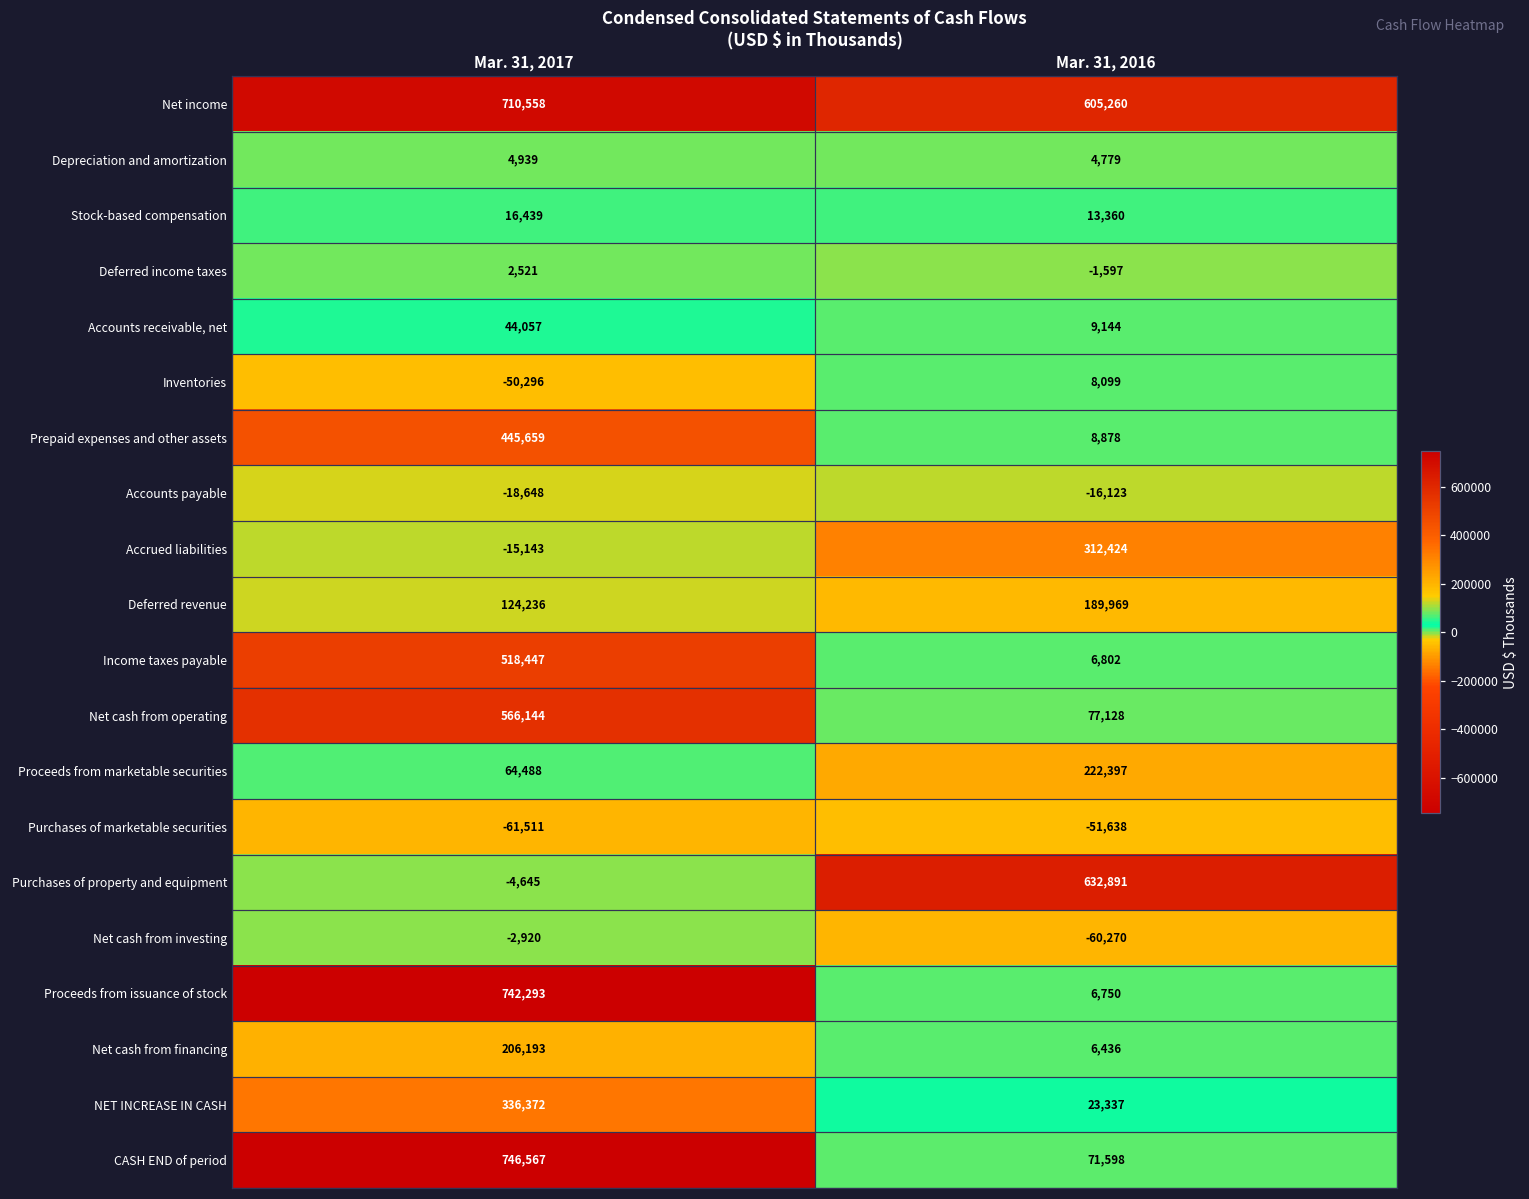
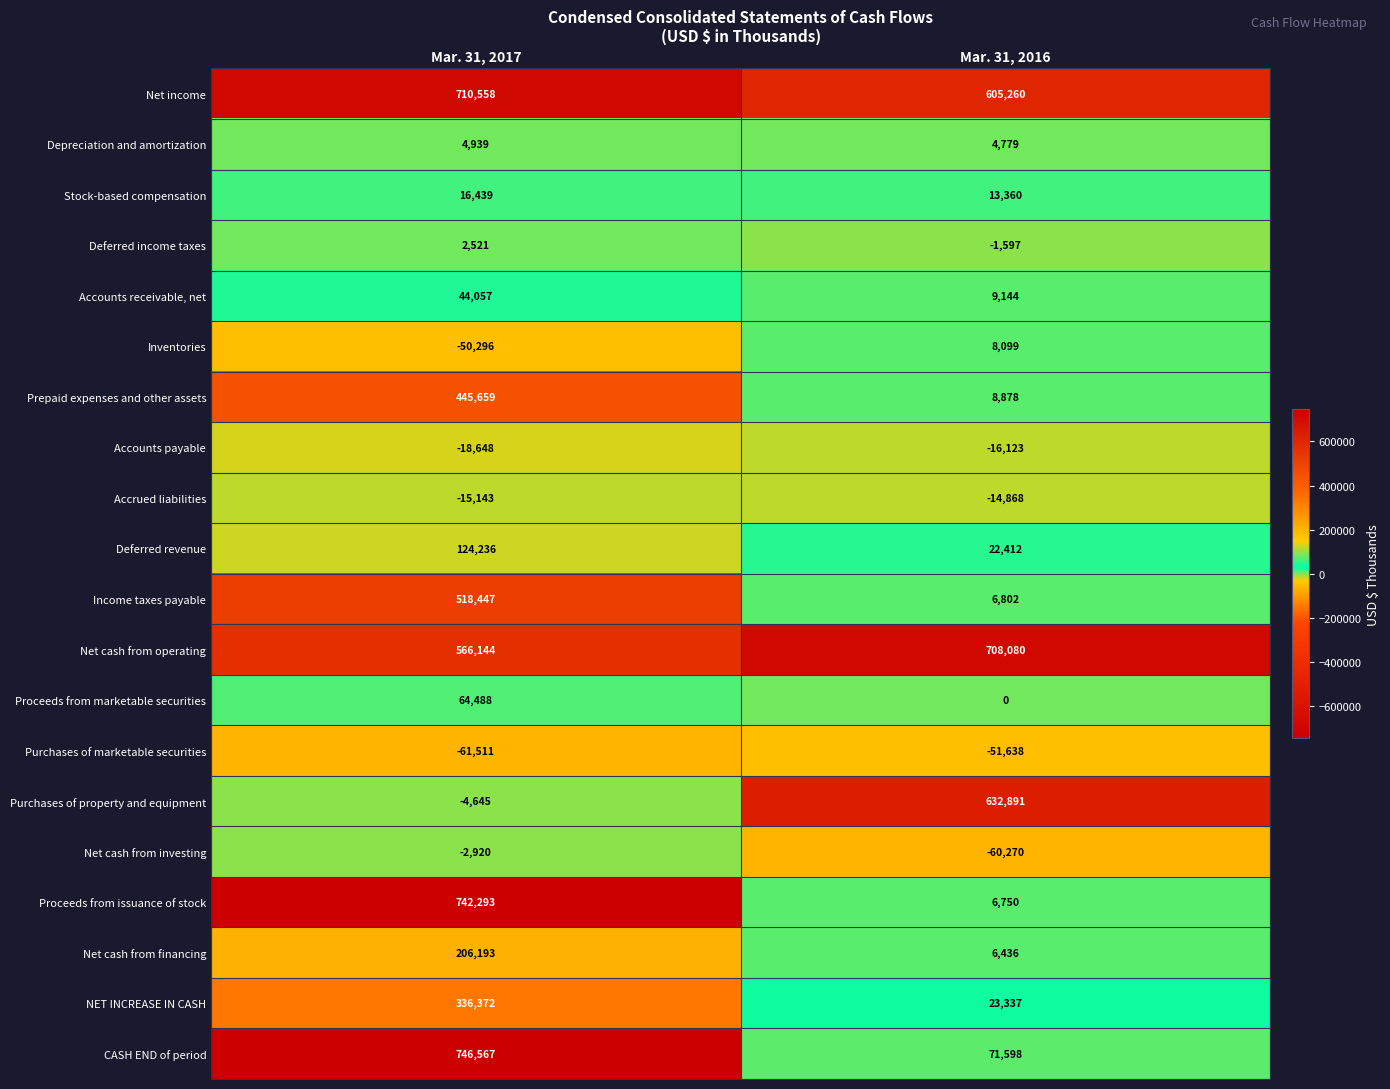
  {
    "Net income": {
      "Mar. 31, 2017": "710,558",
      "Mar. 31, 2016": "605,260"
    },
    "Depreciation and amortization": {
      "Mar. 31, 2017": "4,939",
      "Mar. 31, 2016": "4,779"
    },
    "Stock-based compensation": {
      "Mar. 31, 2017": "16,439",
      "Mar. 31, 2016": "13,360"
    },
    "Deferred income taxes": {
      "Mar. 31, 2017": "2,521",
      "Mar. 31, 2016": "-1,597"
    },
    "Accounts receivable, net": {
      "Mar. 31, 2017": "44,057",
      "Mar. 31, 2016": "9,144"
    },
    "Inventories": {
      "Mar. 31, 2017": "-50,296",
      "Mar. 31, 2016": "8,099"
    },
    "Prepaid expenses and other assets": {
      "Mar. 31, 2017": "445,659",
      "Mar. 31, 2016": "8,878"
    },
    "Accounts payable": {
      "Mar. 31, 2017": "-18,648",
      "Mar. 31, 2016": "-16,123"
    },
    "Accrued liabilities": {
      "Mar. 31, 2017": "-15,143",
-     "Mar. 31, 2016": "312,424"
+     "Mar. 31, 2016": "-14,868"
    },
    "Deferred revenue": {
      "Mar. 31, 2017": "124,236",
-     "Mar. 31, 2016": "189,969"
+     "Mar. 31, 2016": "22,412"
    },
    "Income taxes payable": {
      "Mar. 31, 2017": "518,447",
      "Mar. 31, 2016": "6,802"
    },
    "Net cash from operating": {
      "Mar. 31, 2017": "566,144",
-     "Mar. 31, 2016": "77,128"
+     "Mar. 31, 2016": "708,080"
    },
    "Proceeds from marketable securities": {
      "Mar. 31, 2017": "64,488",
-     "Mar. 31, 2016": "222,397"
+     "Mar. 31, 2016": "0"
    },
    "Purchases of marketable securities": {
      "Mar. 31, 2017": "-61,511",
      "Mar. 31, 2016": "-51,638"
    },
    "Purchases of property and equipment": {
      "Mar. 31, 2017": "-4,645",
      "Mar. 31, 2016": "632,891"
    },
    "Net cash from investing": {
      "Mar. 31, 2017": "-2,920",
      "Mar. 31, 2016": "-60,270"
    },
    "Proceeds from issuance of stock": {
      "Mar. 31, 2017": "742,293",
      "Mar. 31, 2016": "6,750"
    },
    "Net cash from financing": {
      "Mar. 31, 2017": "206,193",
      "Mar. 31, 2016": "6,436"
    },
    "NET INCREASE IN CASH": {
      "Mar. 31, 2017": "336,372",
      "Mar. 31, 2016": "23,337"
    },
    "CASH END of period": {
      "Mar. 31, 2017": "746,567",
      "Mar. 31, 2016": "71,598"
    }
  }
